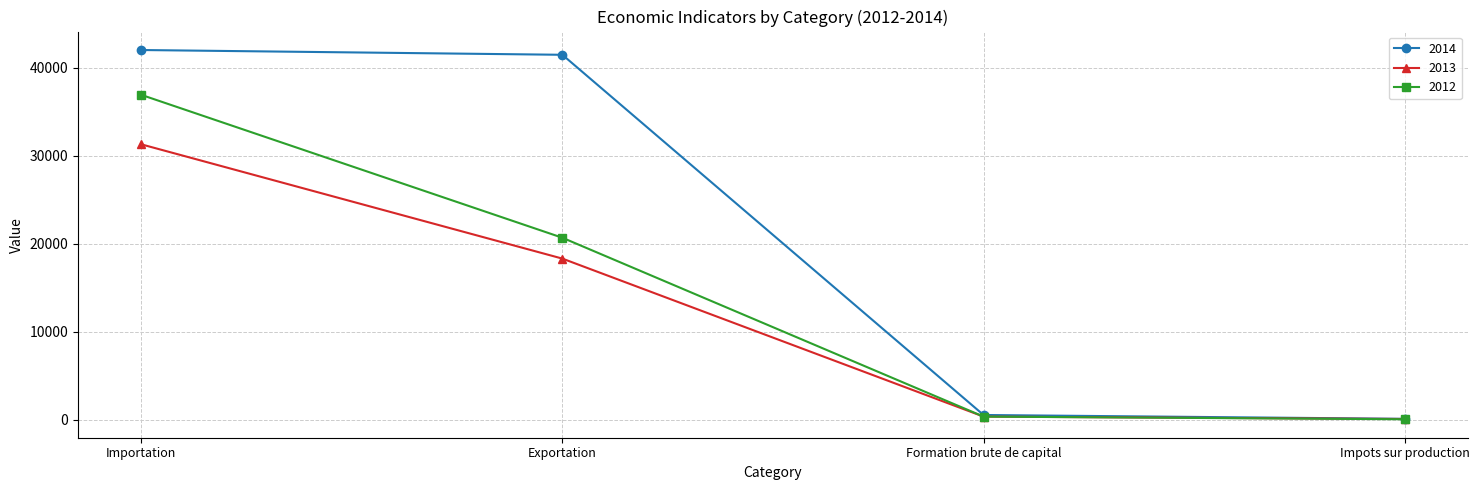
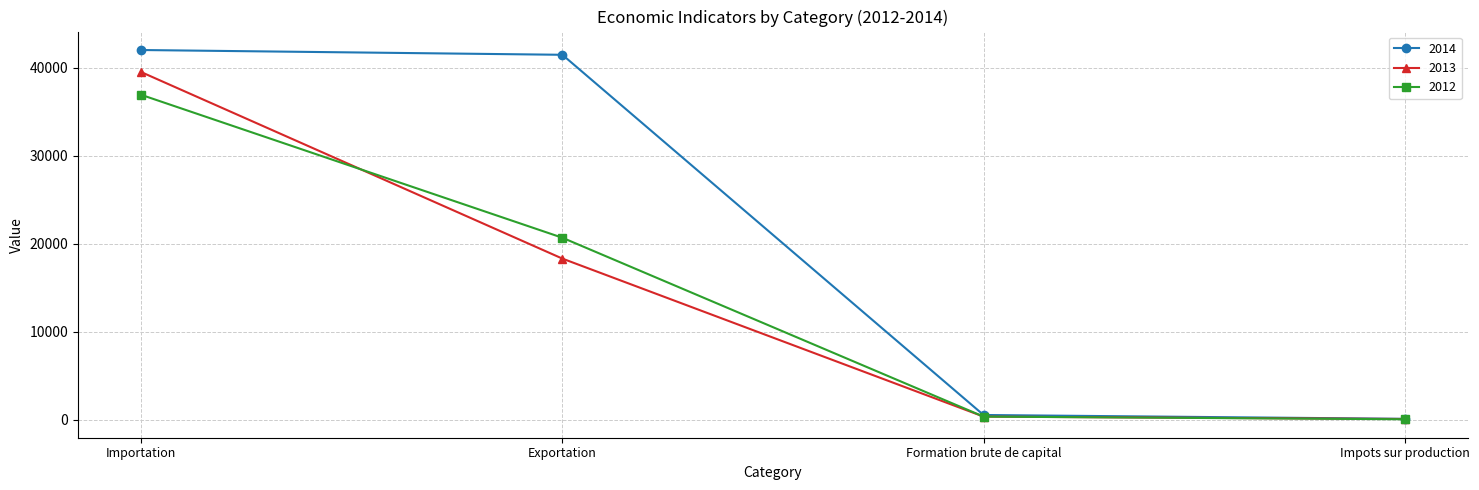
  {
    "2014": {
      "Importation": 42000,
      "Exportation": 41000
    },
    "2013": {
-     "Importation": 31000,
+     "Importation": 40000,
      "Exportation": 18000
    },
    "2012": {
      "Importation": 37000,
      "Exportation": 21000
    }
  }
